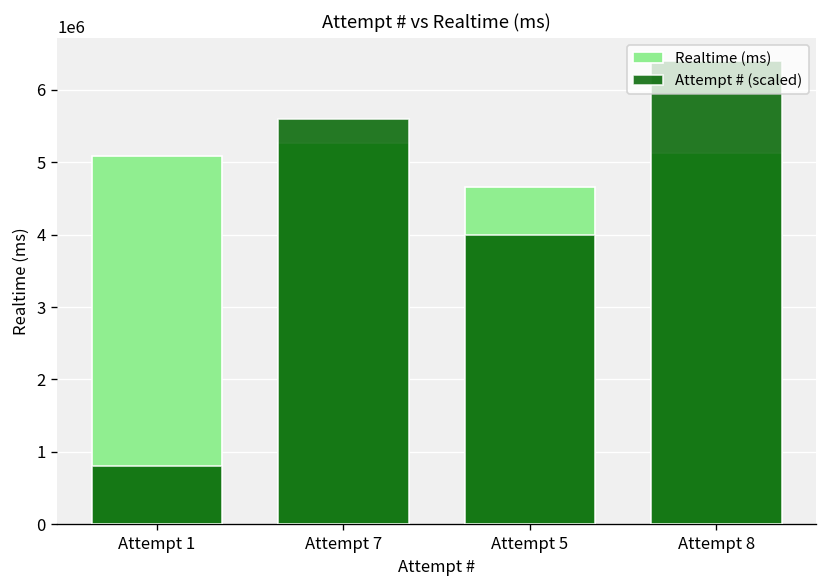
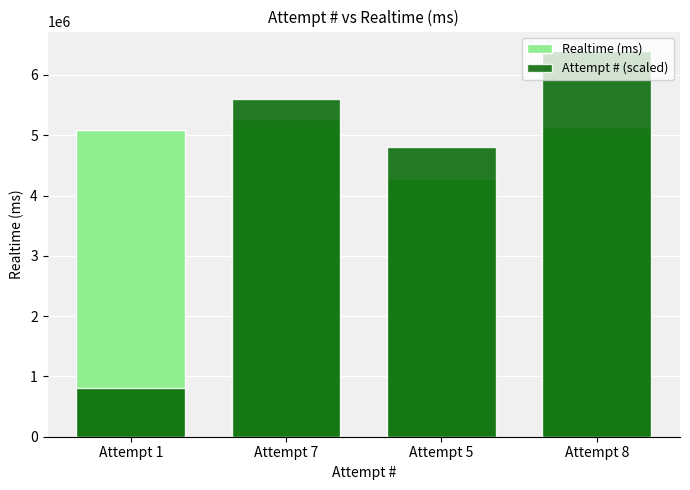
  {
    "Realtime (ms)": {
      "Attempt 1": 5100000,
-     "Attempt 5": 4700000
+     "Attempt 5": 4300000
    },
    "Attempt # (scaled)": {
      "Attempt 7": 5600000,
-     "Attempt 5": 4000000
+     "Attempt 5": 4800000
    }
  }
